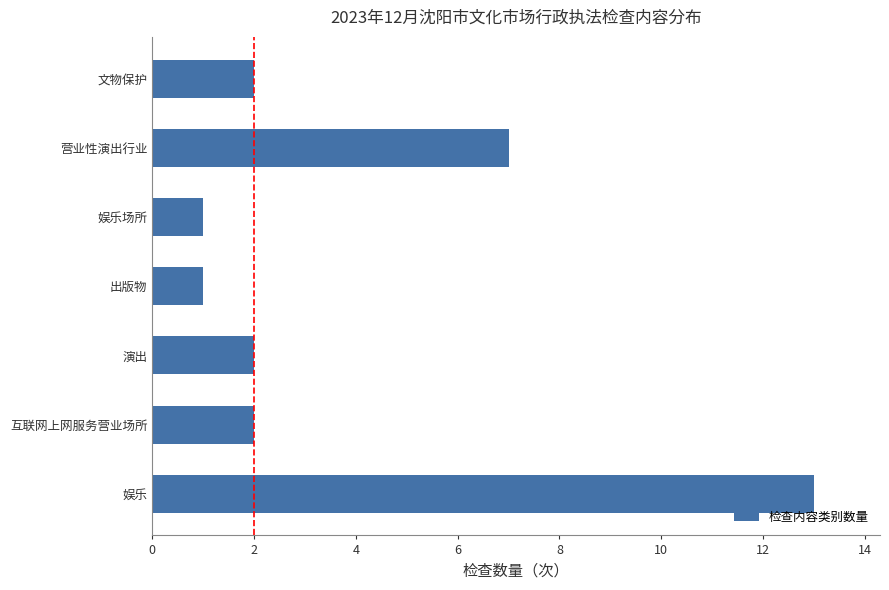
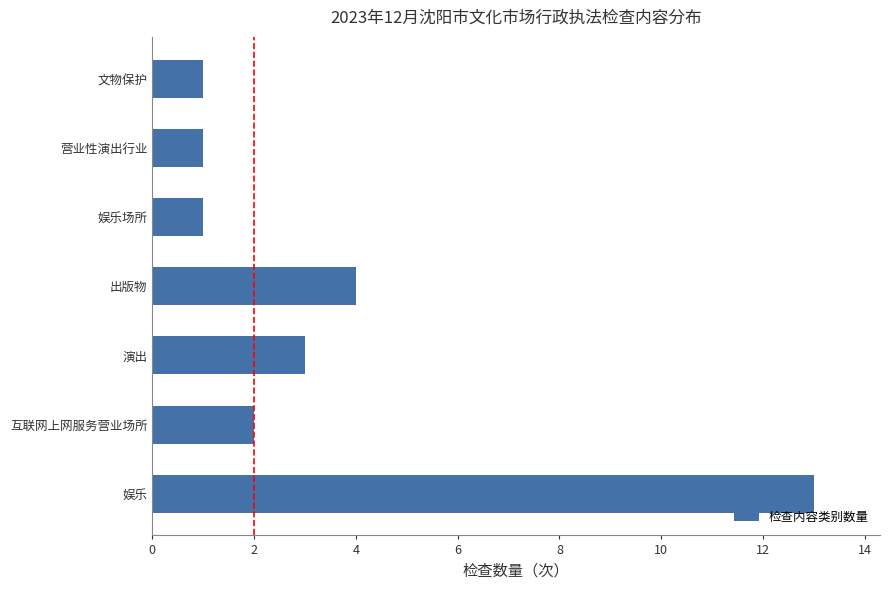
  {
-   "文物保护": 2,
-   "营业性演出行业": 7,
+   "文物保护": 1,
+   "营业性演出行业": 1,
    "娱乐场所": 1,
-   "出版物": 1,
-   "演出": 2,
+   "出版物": 4,
+   "演出": 3,
    "互联网上网服务营业场所": 2,
    "娱乐": 13
  }
